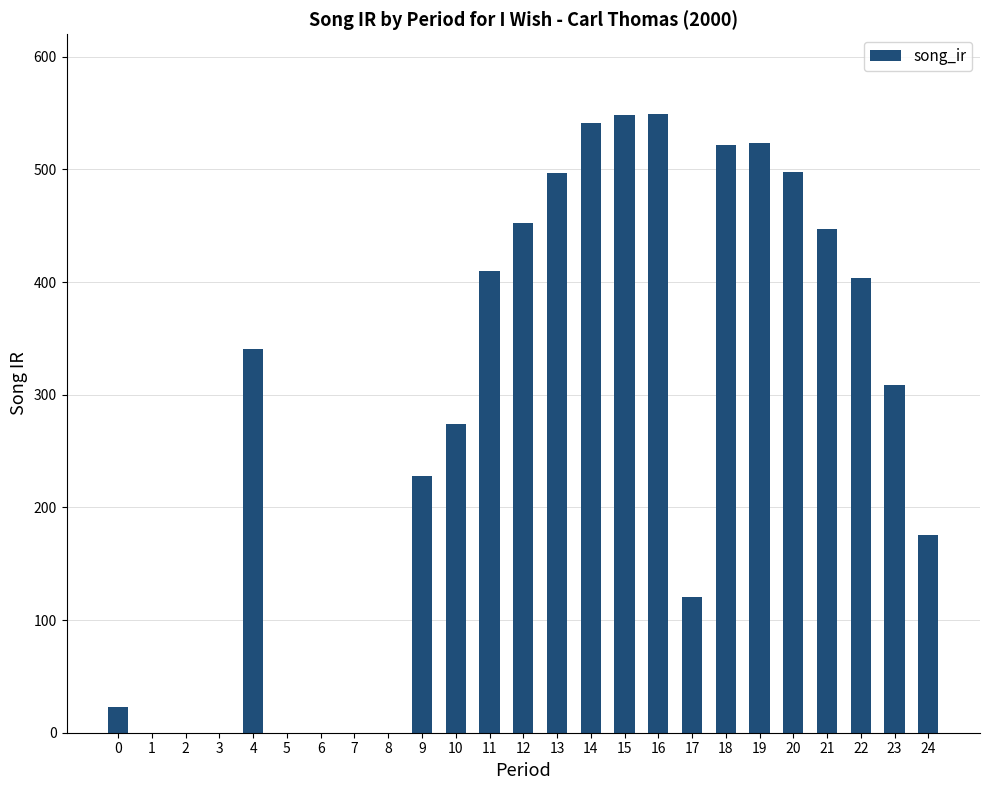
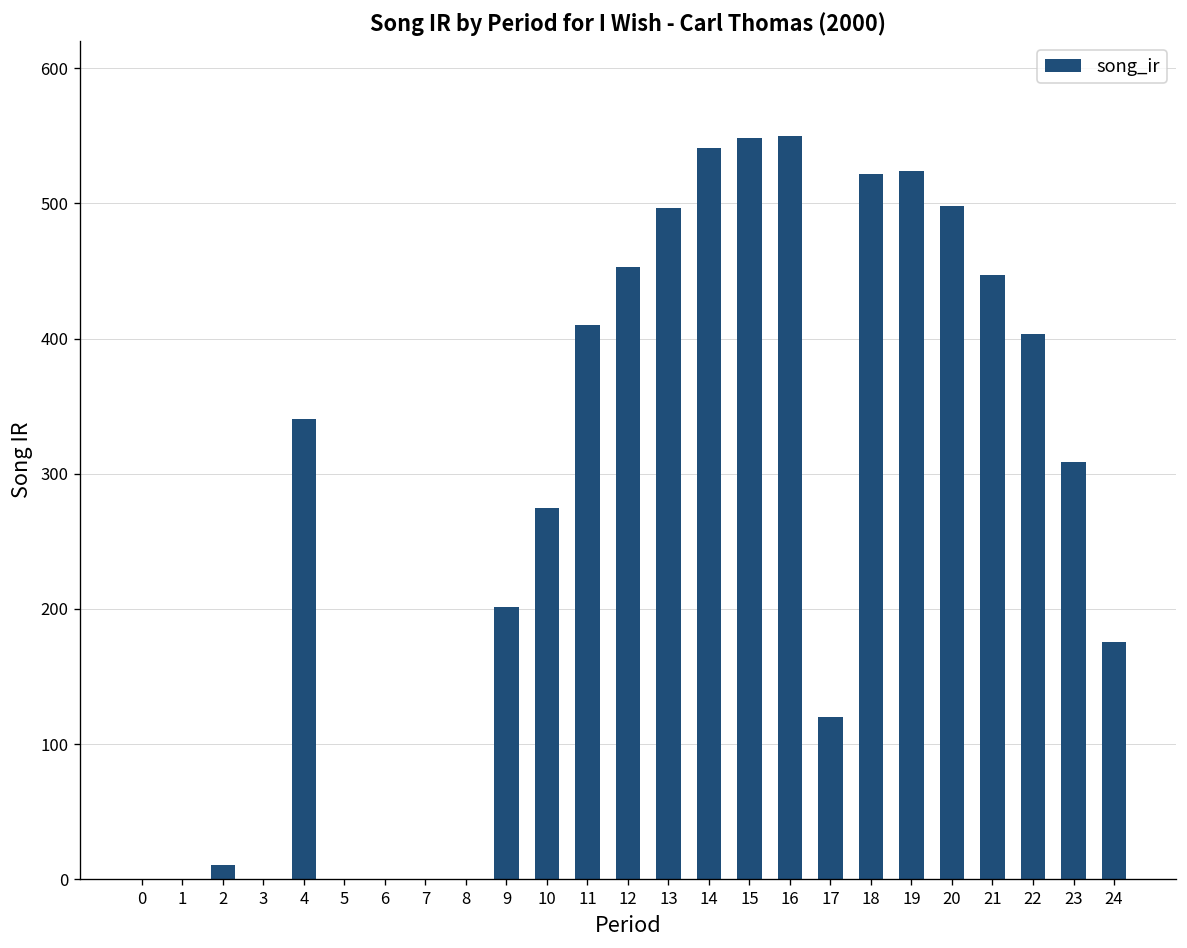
  {
-   "0": 23,
+   "0": 0,
    "1": 0,
-   "2": 0,
+   "2": 10,
    "3": 0,
    "4": 341,
    "5": 0,
    "6": 0,
    "7": 0,
    "8": 0,
-   "9": 228,
+   "9": 202,
    "10": 274,
    "11": 410,
    "12": 453,
    "13": 497,
    "14": 541,
    "15": 549,
    "16": 550,
    "17": 120,
    "18": 522,
    "19": 524,
    "20": 498,
    "21": 447,
    "22": 403,
    "23": 308,
    "24": 175
  }
